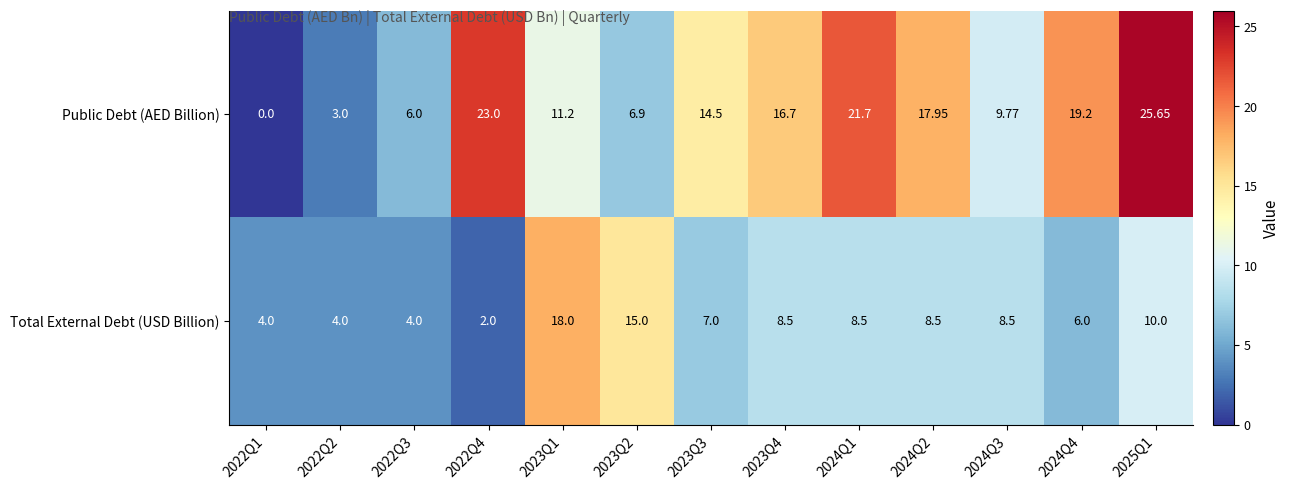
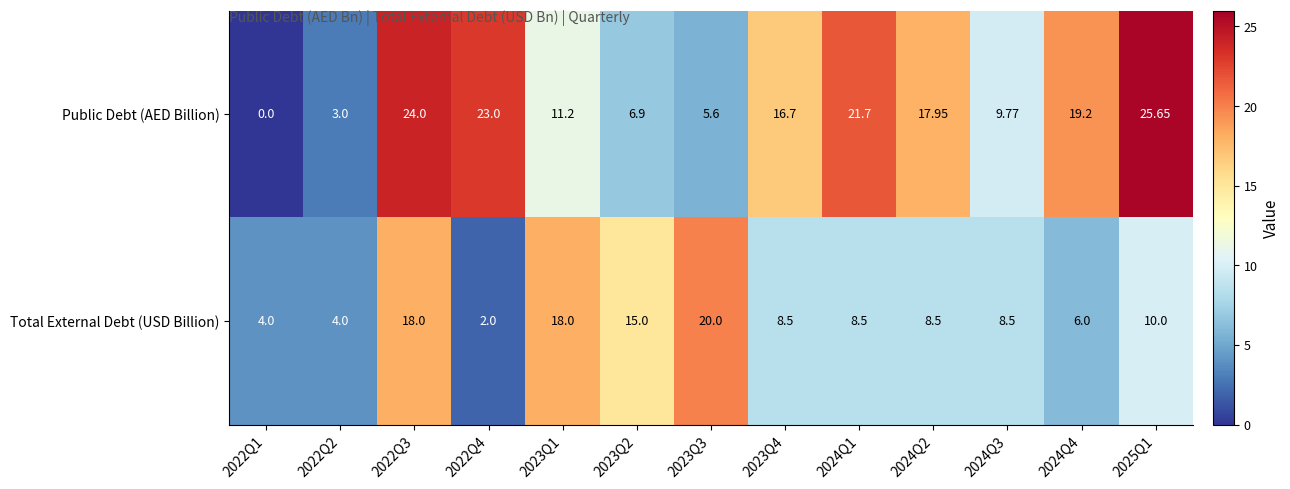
  {
    "Public Debt (AED Billion)": {
      "2022Q1": 0.0,
      "2022Q2": 3.0,
-     "2022Q3": 6.0,
+     "2022Q3": 24.0,
      "2022Q4": 23.0,
      "2023Q1": 11.2,
      "2023Q2": 6.9,
-     "2023Q3": 14.5,
+     "2023Q3": 5.6,
      "2023Q4": 16.7,
      "2024Q1": 21.7,
      "2024Q2": 17.95,
      "2024Q3": 9.77,
      "2024Q4": 19.2,
      "2025Q1": 25.65
    },
    "Total External Debt (USD Billion)": {
      "2022Q1": 4.0,
      "2022Q2": 4.0,
-     "2022Q3": 4.0,
+     "2022Q3": 18.0,
      "2022Q4": 2.0,
      "2023Q1": 18.0,
      "2023Q2": 15.0,
-     "2023Q3": 7.0,
+     "2023Q3": 20.0,
      "2023Q4": 8.5,
      "2024Q1": 8.5,
      "2024Q2": 8.5,
      "2024Q3": 8.5,
      "2024Q4": 6.0,
      "2025Q1": 10.0
    }
  }
